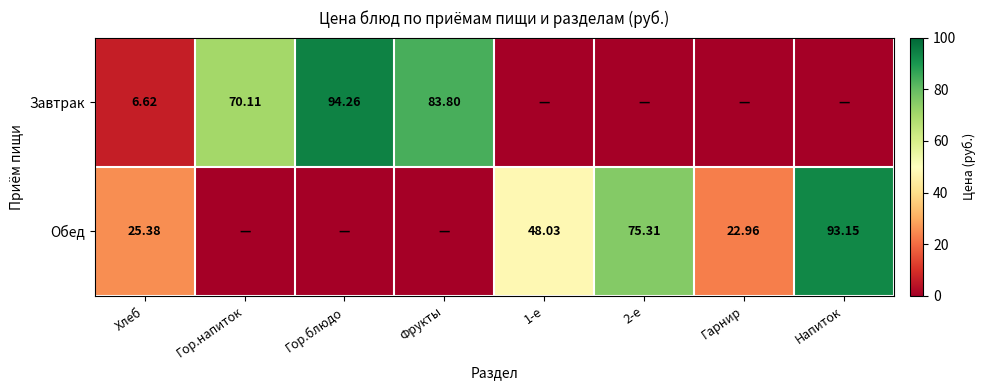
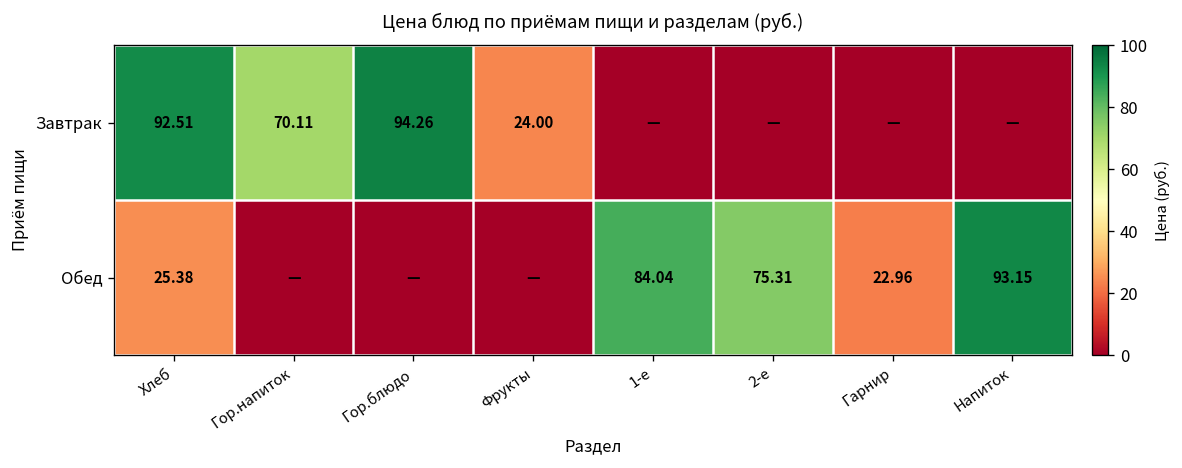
  {
    "Завтрак": {
-     "Хлеб": 6.62,
+     "Хлеб": 92.51,
      "Гор.напиток": 70.11,
      "Гор.блюдо": 94.26,
-     "Фрукты": 83.80
+     "Фрукты": 24.00
    },
    "Обед": {
      "Хлеб": 25.38,
-     "1-е": 48.03,
+     "1-е": 84.04,
      "2-е": 75.31,
      "Гарнир": 22.96,
      "Напиток": 93.15
    }
  }
